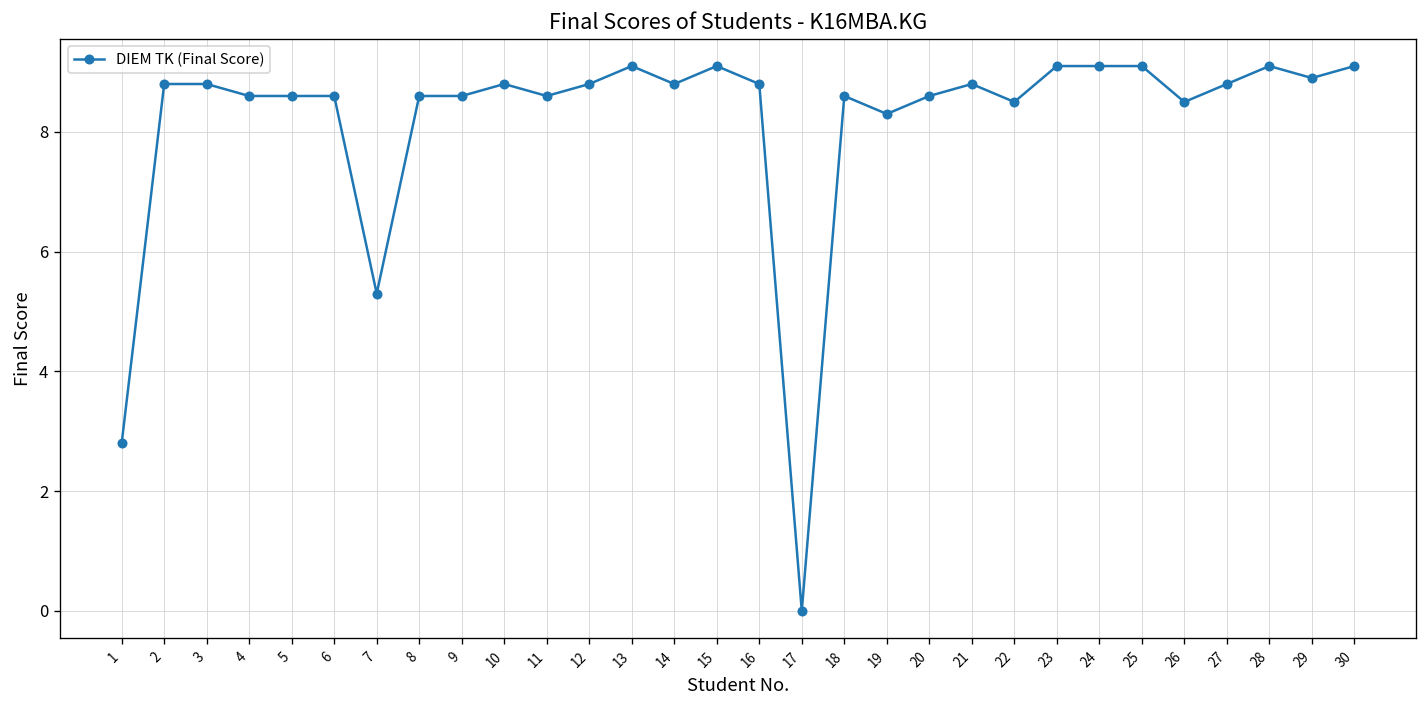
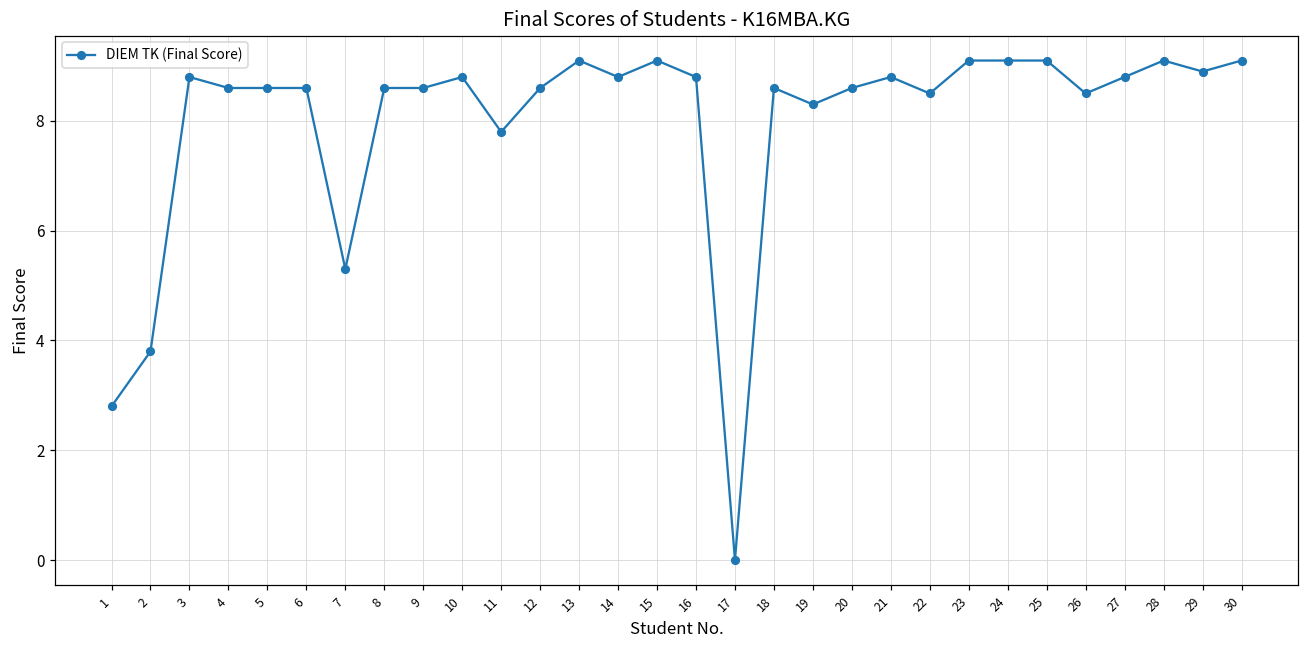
  {
    "1": 2.8,
-   "2": 8.8,
+   "2": 3.8,
    "3": 8.8,
    "4": 8.6,
    "5": 8.6,
    "6": 8.6,
    "7": 5.3,
    "8": 8.6,
    "9": 8.6,
    "10": 8.8,
-   "11": 8.6,
-   "12": 8.8,
+   "11": 7.8,
+   "12": 8.6,
    "13": 9.1,
    "14": 8.8,
    "15": 9.1,
    "16": 8.8,
    "17": 0.0,
    "18": 8.6,
    "19": 8.3,
    "20": 8.6,
    "21": 8.8,
    "22": 8.5,
    "23": 9.1,
    "24": 9.1,
    "25": 9.1,
    "26": 8.5,
    "27": 8.8,
    "28": 9.1,
    "29": 8.9,
    "30": 9.1
  }
